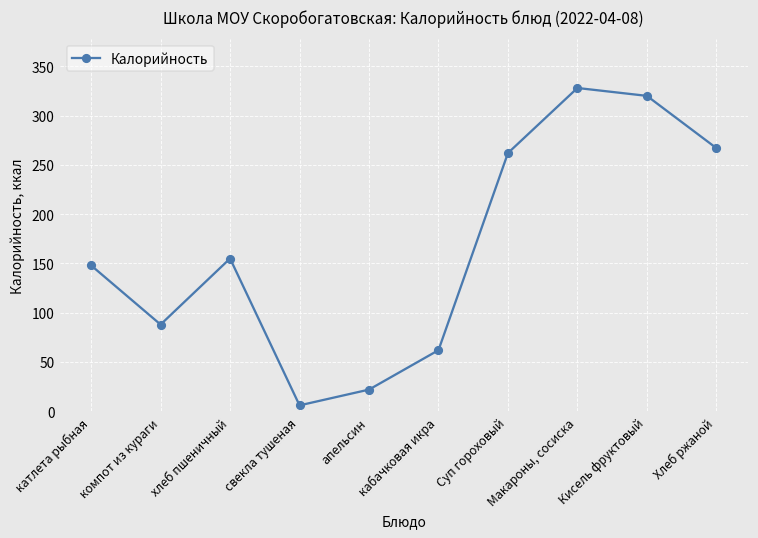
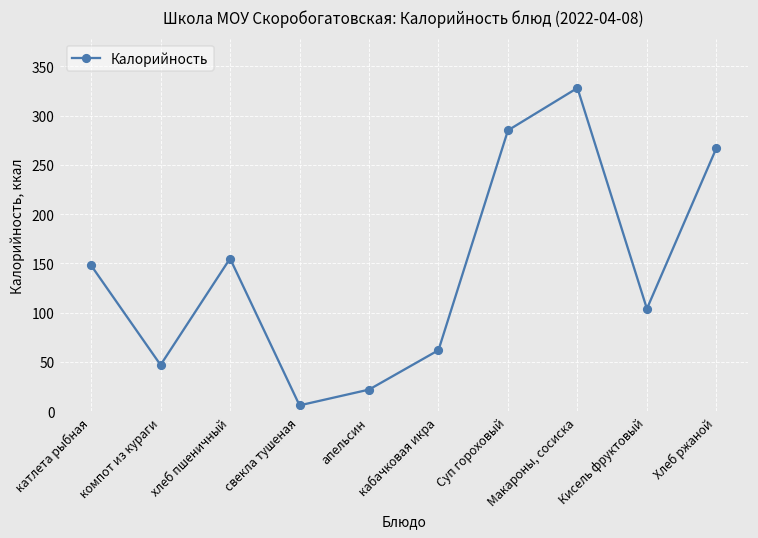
  {
    "катлета рыбная": 150,
-   "компот из кураги": 90,
+   "компот из кураги": 50,
    "хлеб пшеничный": 160,
    "свекла тушеная": 10,
    "апельсин": 20,
    "кабачковая икра": 60,
-   "Суп гороховый": 260,
+   "Суп гороховый": 290,
    "Макароны, сосиска": 330,
-   "Кисель фруктовый": 320,
+   "Кисель фруктовый": 100,
    "Хлеб ржаной": 270
  }
